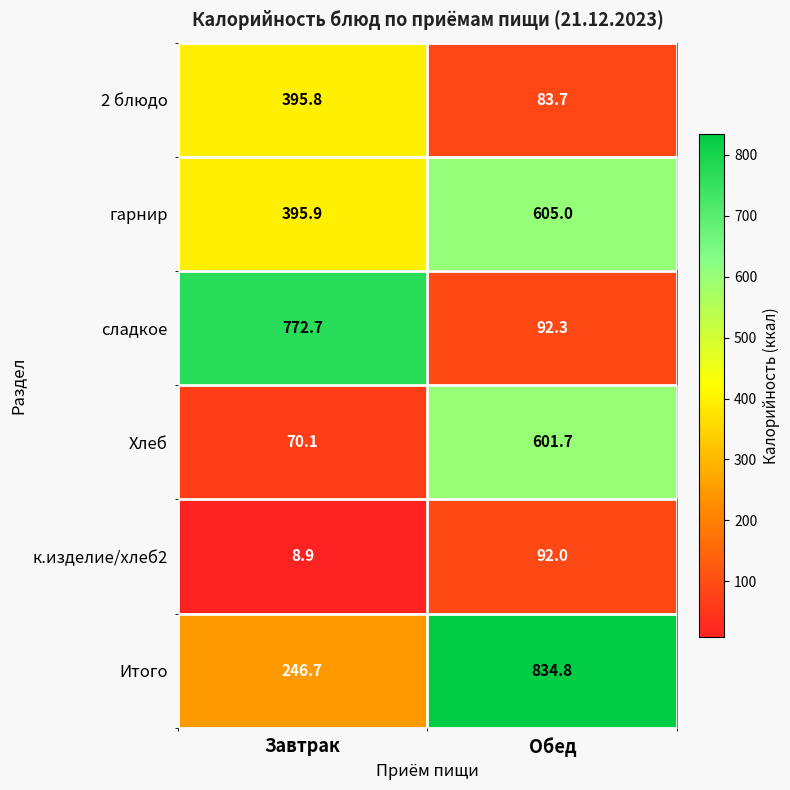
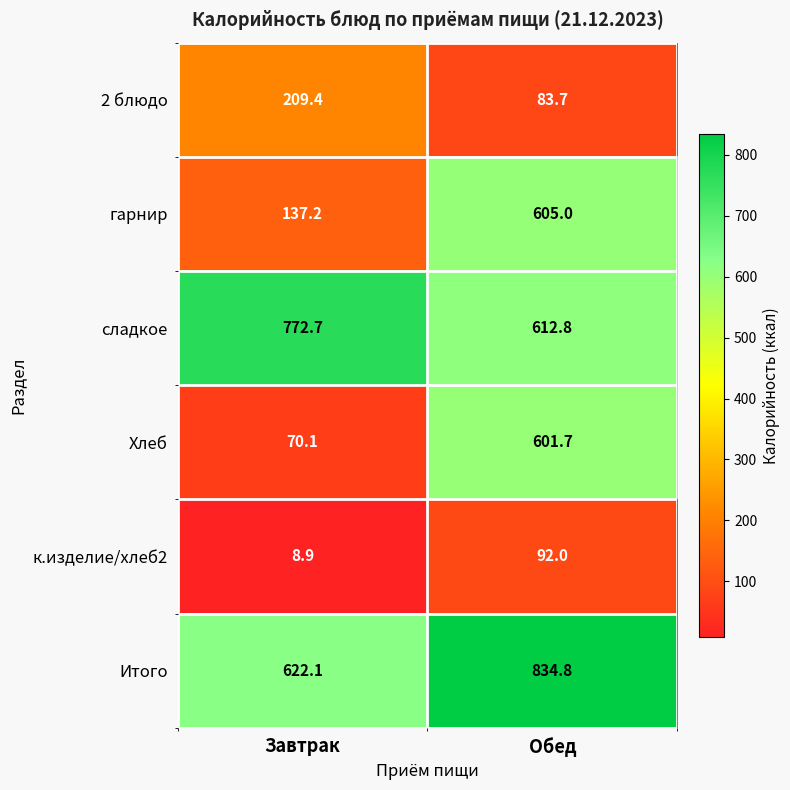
  {
    "2 блюдо": {
-     "Завтрак": 395.8,
+     "Завтрак": 209.4,
      "Обед": 83.7
    },
    "гарнир": {
-     "Завтрак": 395.9,
+     "Завтрак": 137.2,
      "Обед": 605.0
    },
    "сладкое": {
      "Завтрак": 772.7,
-     "Обед": 92.3
+     "Обед": 612.8
    },
    "Хлеб": {
      "Завтрак": 70.1,
      "Обед": 601.7
    },
    "к.изделие/хлеб2": {
      "Завтрак": 8.9,
      "Обед": 92.0
    },
    "Итого": {
-     "Завтрак": 246.7,
+     "Завтрак": 622.1,
      "Обед": 834.8
    }
  }
